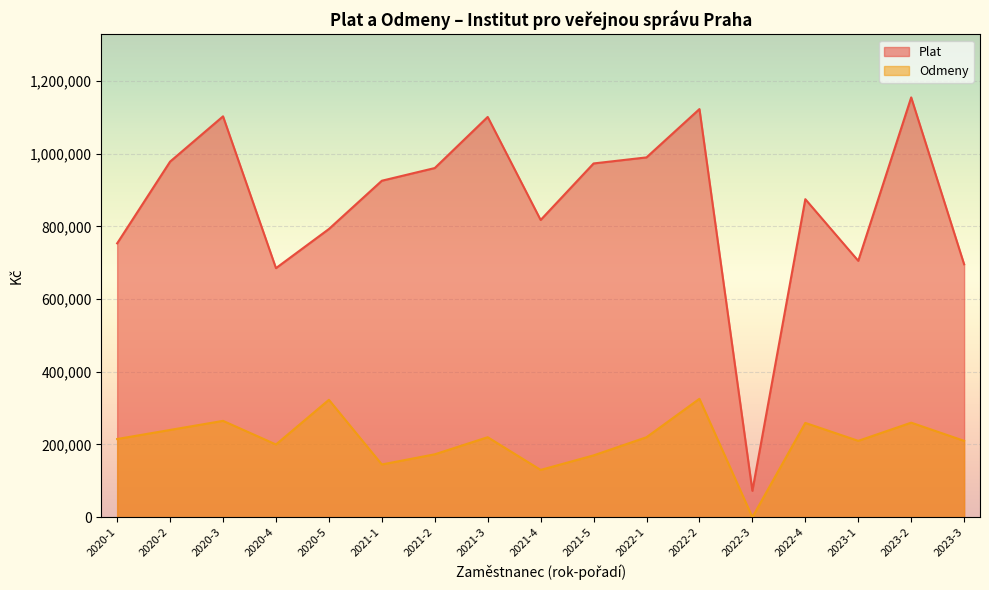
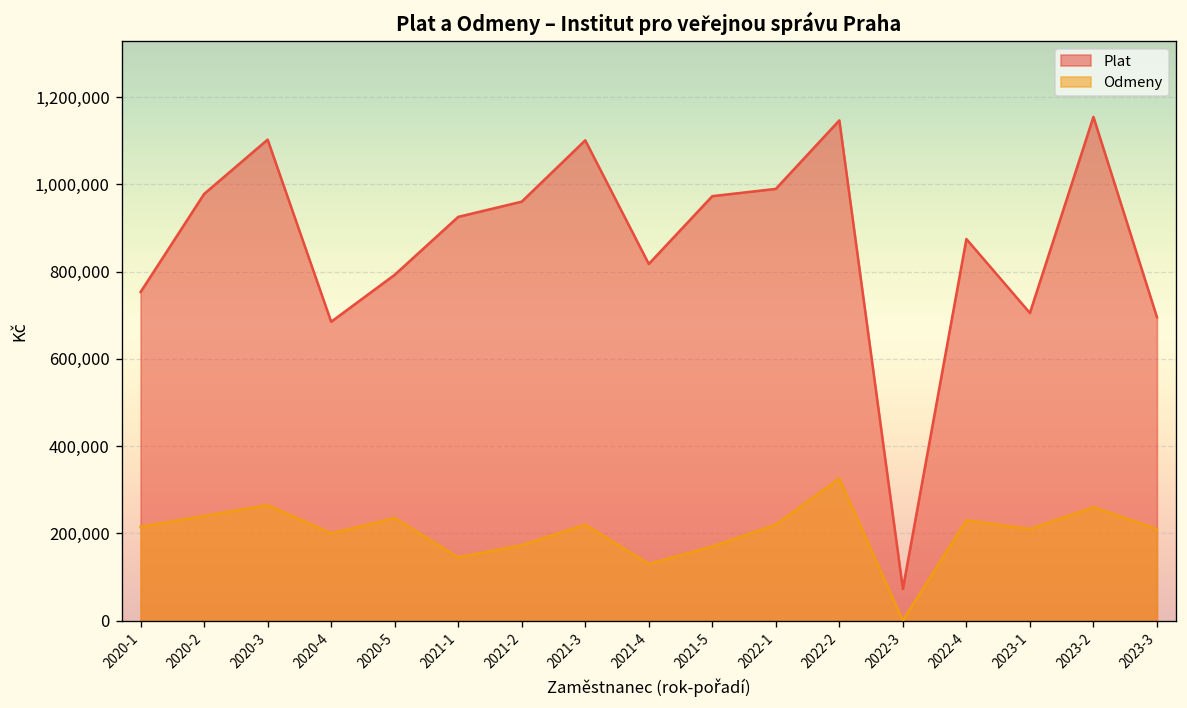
  {
    "Plat": {
      "2020-1": "750,000",
      "2020-2": "980,000",
      "2020-3": "1,100,000",
      "2020-4": "690,000",
      "2020-5": "790,000",
      "2021-1": "930,000",
      "2021-2": "960,000",
      "2021-3": "1,100,000",
      "2021-4": "820,000",
      "2021-5": "970,000",
      "2022-1": "990,000",
-     "2022-2": "1,120,000",
+     "2022-2": "1,150,000",
      "2022-3": "70,000",
      "2022-4": "870,000",
      "2023-1": "710,000",
      "2023-2": "1,150,000",
      "2023-3": "700,000"
    },
    "Odmeny": {
      "2020-1": "220,000",
      "2020-2": "240,000",
      "2020-3": "270,000",
      "2020-4": "200,000",
-     "2020-5": "320,000",
+     "2020-5": "240,000",
      "2021-1": "150,000",
      "2021-2": "170,000",
      "2021-3": "220,000",
      "2021-4": "130,000",
      "2021-5": "170,000",
      "2022-1": "220,000",
      "2022-2": "330,000",
      "2022-3": "0",
-     "2022-4": "260,000",
+     "2022-4": "230,000",
      "2023-1": "210,000",
      "2023-2": "260,000",
      "2023-3": "210,000"
    }
  }
